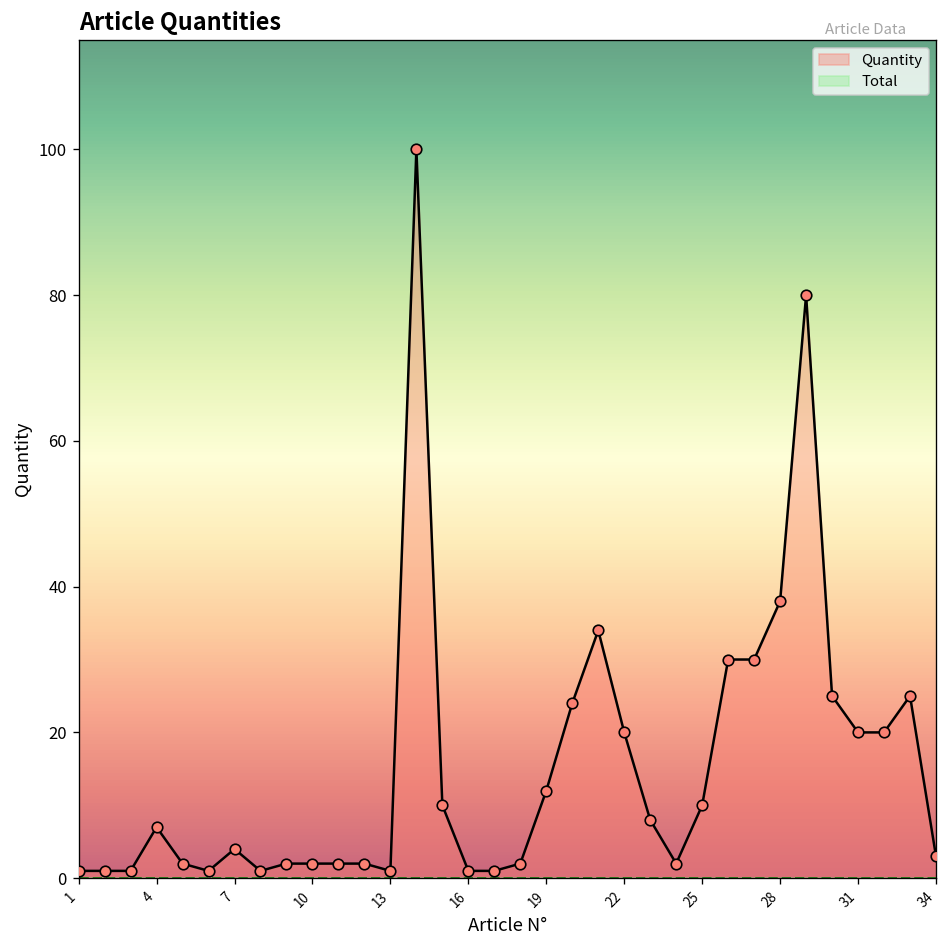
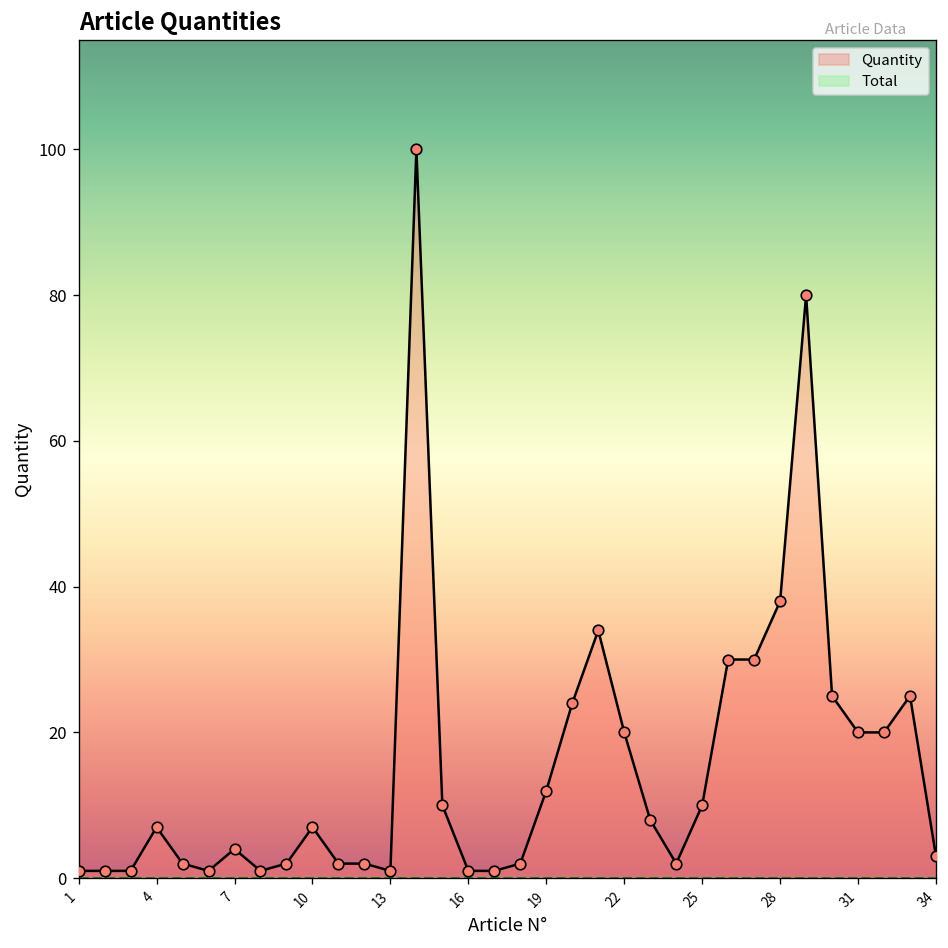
  {
    "Quantity": {
      "1": 1,
      "4": 7,
      "7": 4,
-     "10": 2,
+     "10": 7,
      "13": 1,
      "16": 1,
      "19": 12,
      "22": 20,
      "25": 10,
      "28": 38,
      "31": 20,
      "34": 3
    },
    "Total": {
      "1": 0,
      "4": 0,
      "7": 0,
      "10": 0,
      "13": 0,
      "16": 0,
      "19": 0,
      "22": 0,
      "25": 0,
      "28": 0,
      "31": 0,
      "34": 0
    }
  }
